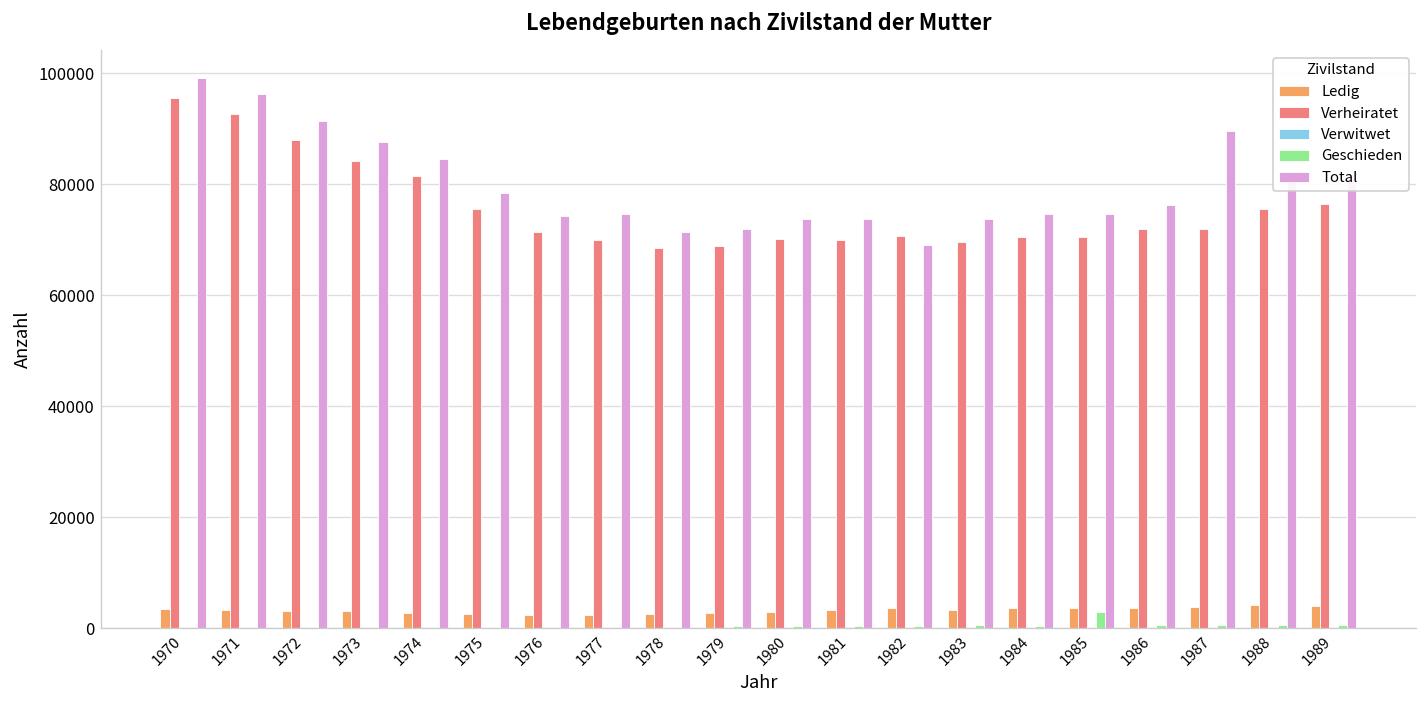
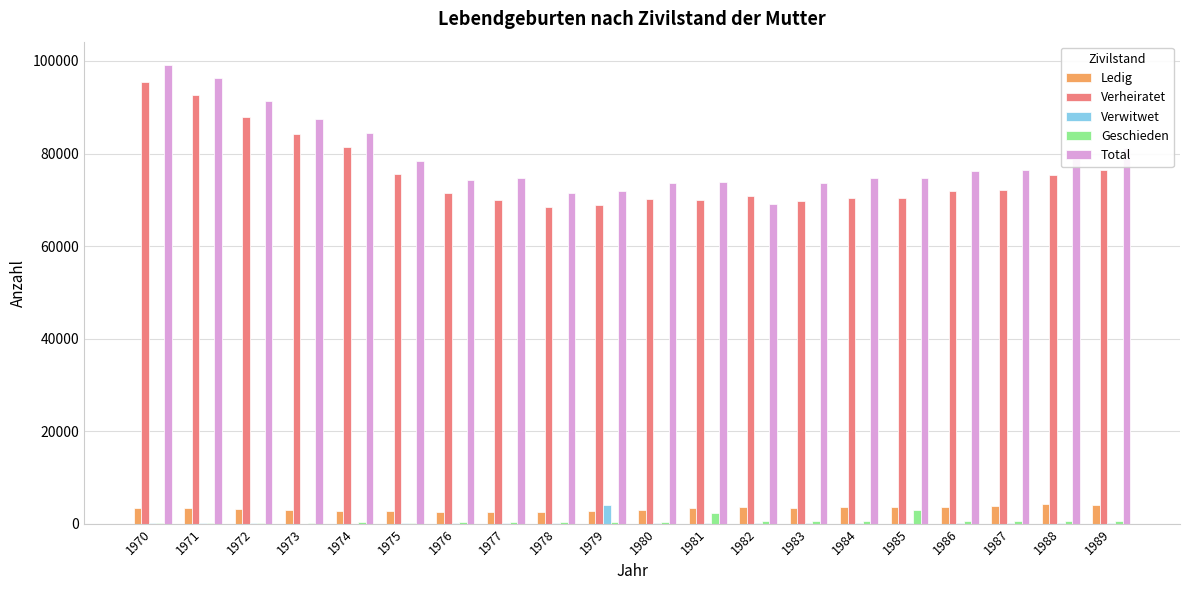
  {
    "Verwitwet": {
-     "1979": 0
+     "1979": 4000
    },
    "Geschieden": {
-     "1981": 0,
+     "1981": 2000,
      "1985": 3000,
      "1986": 1000,
      "1987": 1000,
      "1988": 1000,
      "1989": 1000
    },
    "Total": {
      "1970": 99000,
      "1971": 96000,
      "1972": 91000,
      "1973": 88000,
      "1974": 85000,
      "1975": 78000,
      "1976": 74000,
      "1977": 75000,
      "1978": 71000,
      "1979": 72000,
      "1980": 74000,
      "1981": 74000,
      "1982": 69000,
      "1983": 74000,
      "1984": 75000,
      "1985": 75000,
      "1986": 76000,
-     "1987": 90000
+     "1987": 77000
    }
  }
